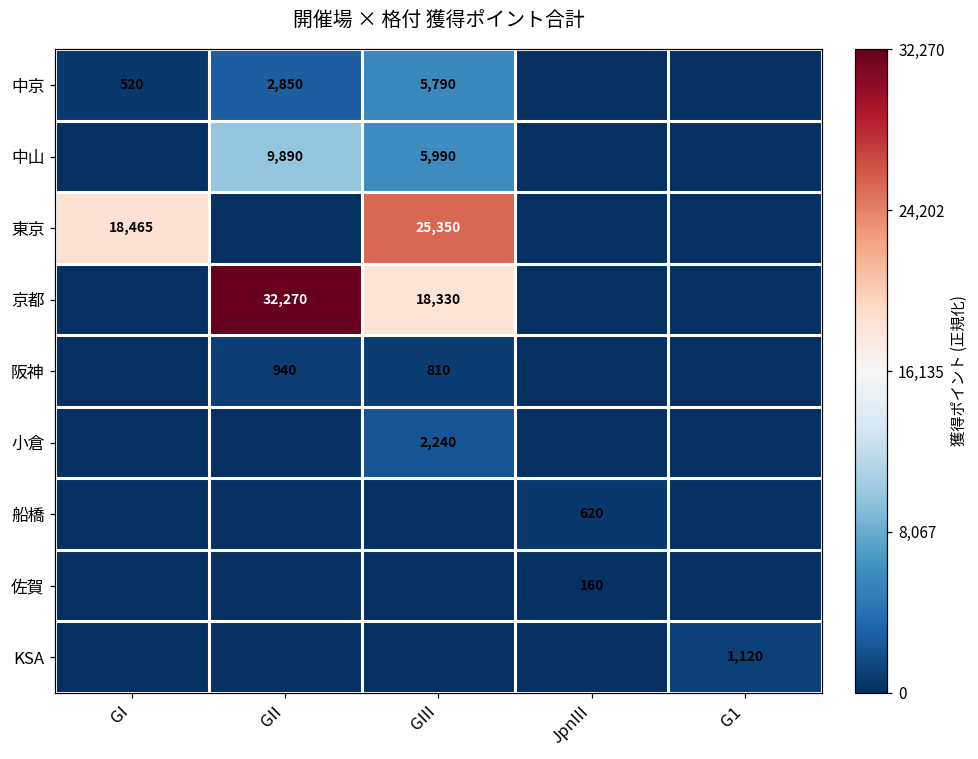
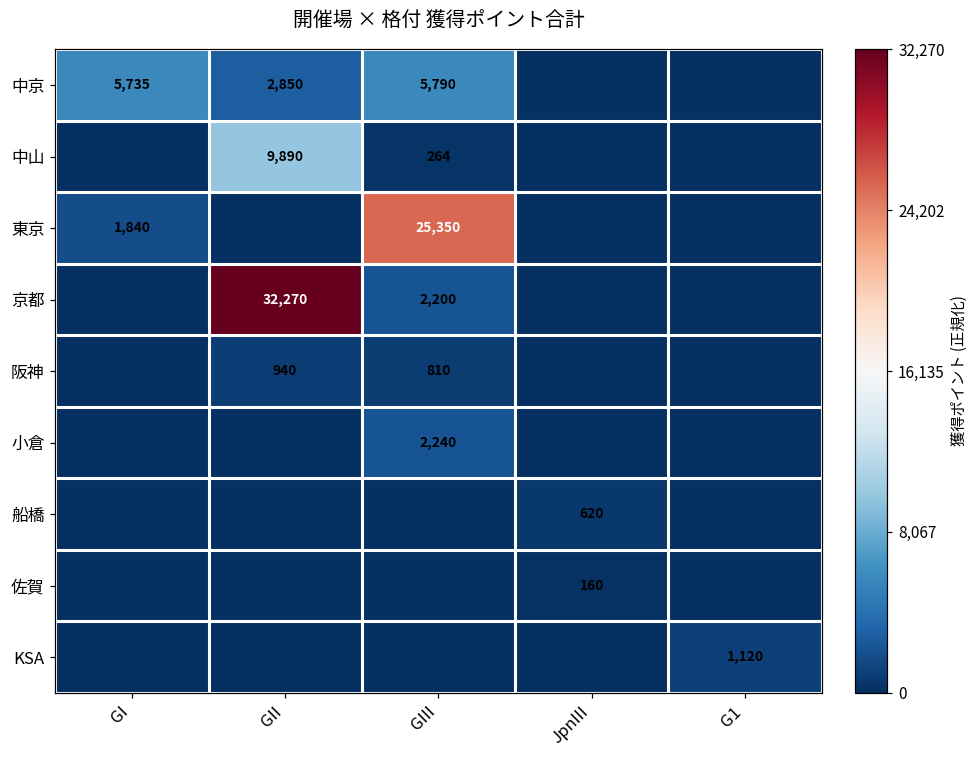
  {
    "中京": {
-     "GI": "520",
+     "GI": "5,735",
      "GII": "2,850",
      "GIII": "5,790"
    },
    "中山": {
      "GII": "9,890",
-     "GIII": "5,990"
+     "GIII": "264"
    },
    "東京": {
-     "GI": "18,465",
+     "GI": "1,840",
      "GIII": "25,350"
    },
    "京都": {
      "GII": "32,270",
-     "GIII": "18,330"
+     "GIII": "2,200"
    },
    "阪神": {
      "GII": "940",
      "GIII": "810"
    },
    "小倉": {
      "GIII": "2,240"
    },
    "船橋": {
      "JpnIII": "620"
    },
    "佐賀": {
      "JpnIII": "160"
    },
    "KSA": {
      "G1": "1,120"
    }
  }
